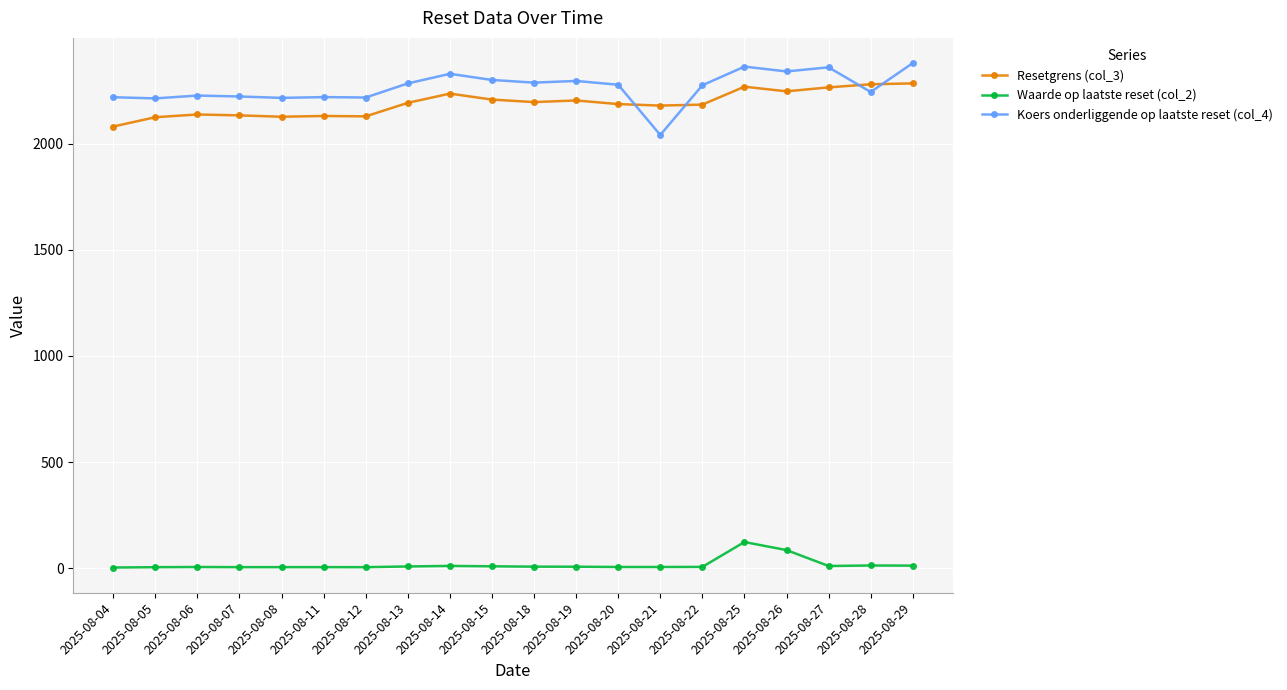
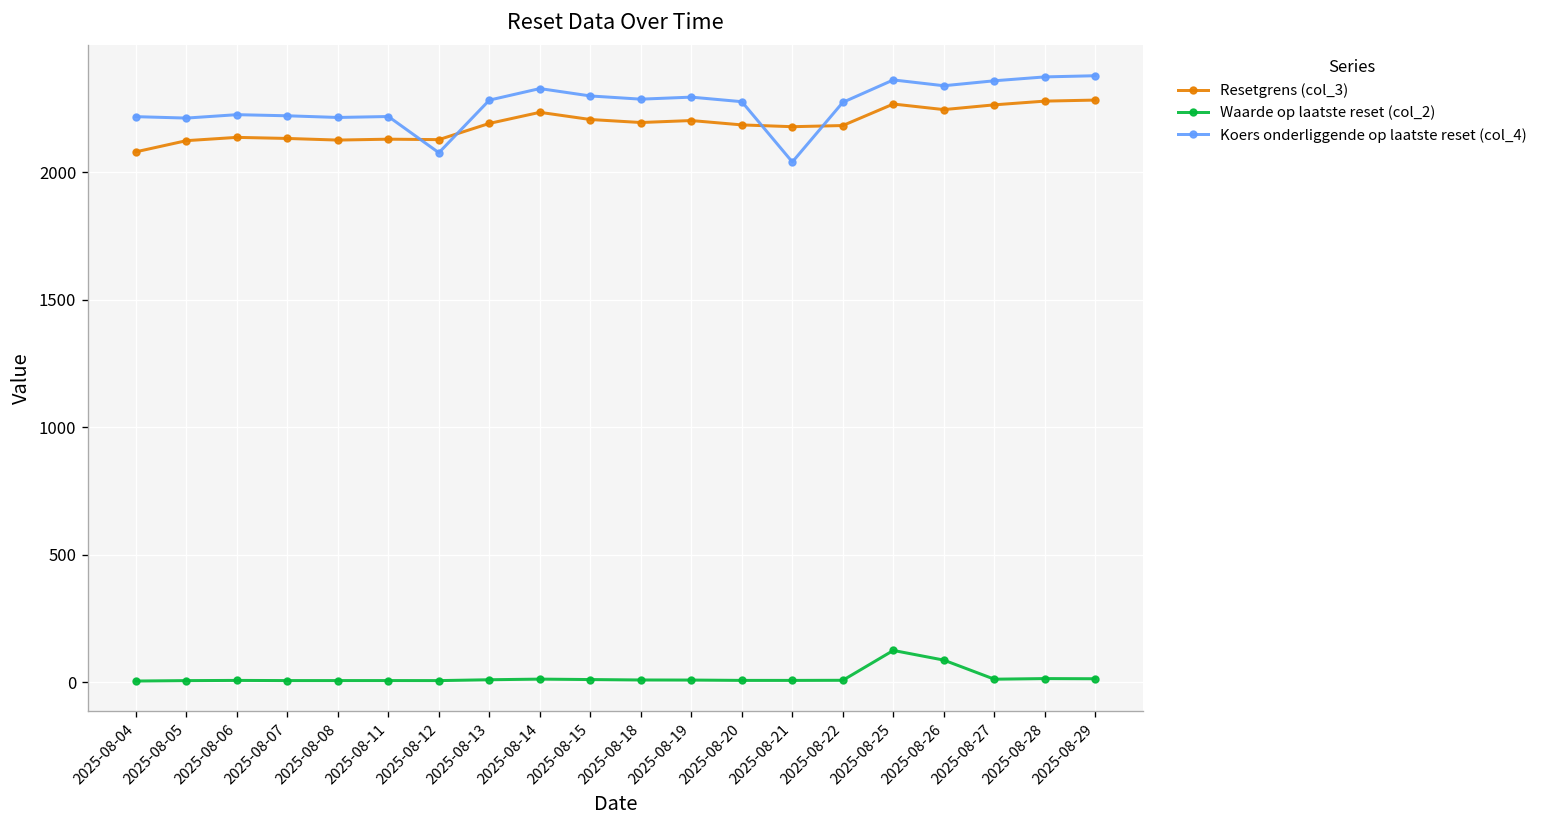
  {
    "Resetgrens (col_3)": {
      "2025-08-04": 2080,
      "2025-08-05": 2120,
      "2025-08-06": 2140,
      "2025-08-07": 2130,
      "2025-08-08": 2130,
      "2025-08-11": 2130,
      "2025-08-12": 2130,
      "2025-08-13": 2190,
      "2025-08-14": 2230,
      "2025-08-15": 2210,
      "2025-08-18": 2190,
      "2025-08-19": 2200,
      "2025-08-20": 2190,
      "2025-08-21": 2180,
      "2025-08-22": 2180,
      "2025-08-25": 2270,
      "2025-08-26": 2250,
      "2025-08-27": 2260,
      "2025-08-28": 2280,
      "2025-08-29": 2280
    },
    "Waarde op laatste reset (col_2)": {
      "2025-08-04": 0,
      "2025-08-05": 10,
      "2025-08-06": 10,
      "2025-08-07": 10,
      "2025-08-08": 10,
      "2025-08-11": 10,
      "2025-08-12": 10,
      "2025-08-13": 10,
      "2025-08-14": 10,
      "2025-08-15": 10,
      "2025-08-18": 10,
      "2025-08-19": 10,
      "2025-08-20": 10,
      "2025-08-21": 10,
      "2025-08-22": 10,
      "2025-08-25": 120,
      "2025-08-26": 90,
      "2025-08-27": 10,
      "2025-08-28": 10,
      "2025-08-29": 10
    },
    "Koers onderliggende op laatste reset (col_4)": {
      "2025-08-04": 2220,
      "2025-08-05": 2210,
      "2025-08-06": 2230,
      "2025-08-07": 2220,
      "2025-08-08": 2210,
      "2025-08-11": 2220,
-     "2025-08-12": 2220,
+     "2025-08-12": 2080,
      "2025-08-13": 2280,
      "2025-08-14": 2330,
      "2025-08-15": 2300,
      "2025-08-18": 2290,
      "2025-08-19": 2290,
      "2025-08-20": 2280,
      "2025-08-21": 2040,
      "2025-08-22": 2270,
      "2025-08-25": 2360,
      "2025-08-26": 2340,
      "2025-08-27": 2360,
-     "2025-08-28": 2240,
+     "2025-08-28": 2370,
      "2025-08-29": 2380
    }
  }
